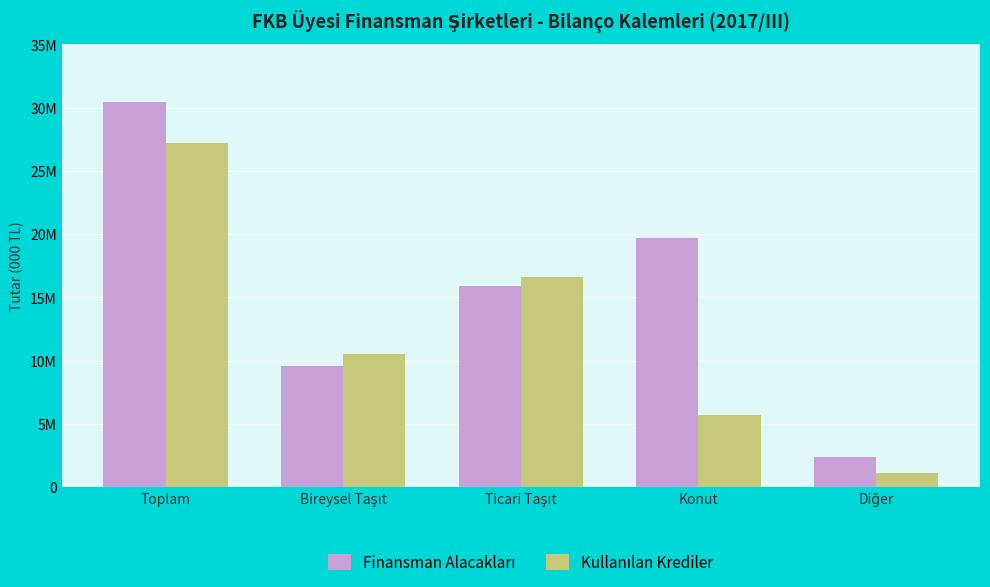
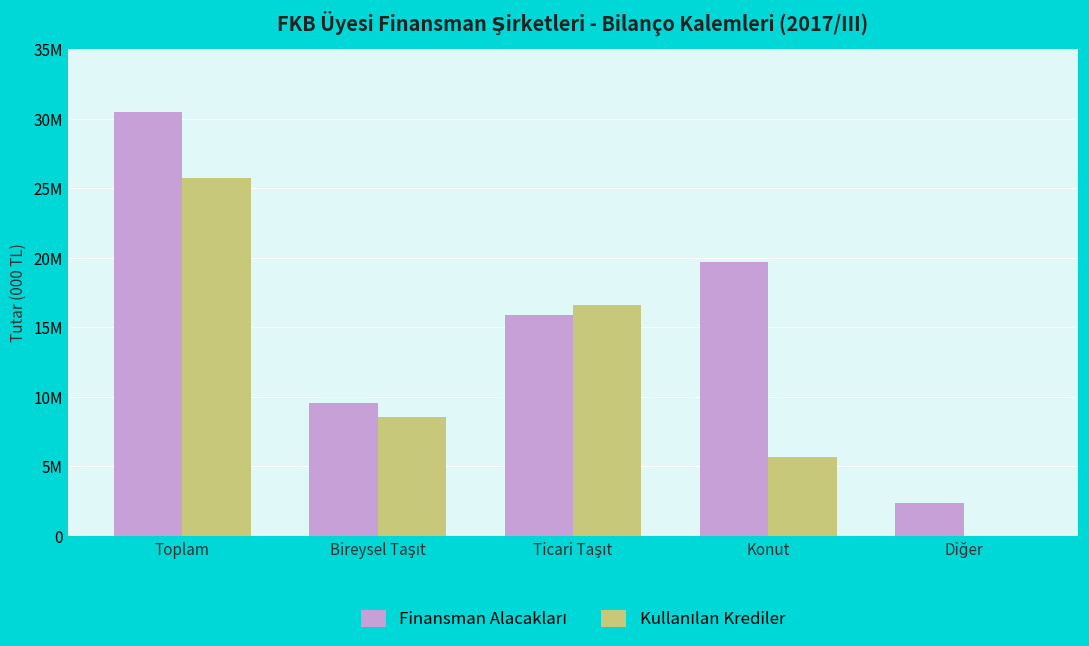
  {
    "Finansman Alacakları": {
      "Toplam": 30500000,
      "Bireysel Taşıt": 9600000,
      "Ticari Taşıt": 15900000,
      "Konut": 19700000,
      "Diğer": 2400000
    },
    "Kullanılan Krediler": {
-     "Toplam": 27200000,
-     "Bireysel Taşıt": 10500000,
+     "Toplam": 25700000,
+     "Bireysel Taşıt": 8500000,
      "Ticari Taşıt": 16600000,
      "Konut": 5700000,
-     "Diğer": 1100000
+     "Diğer": 0
    }
  }
